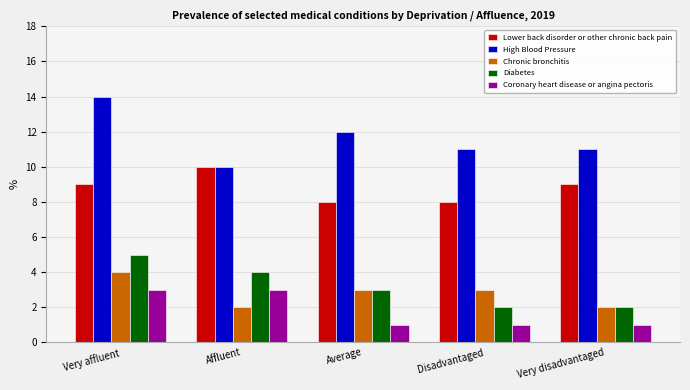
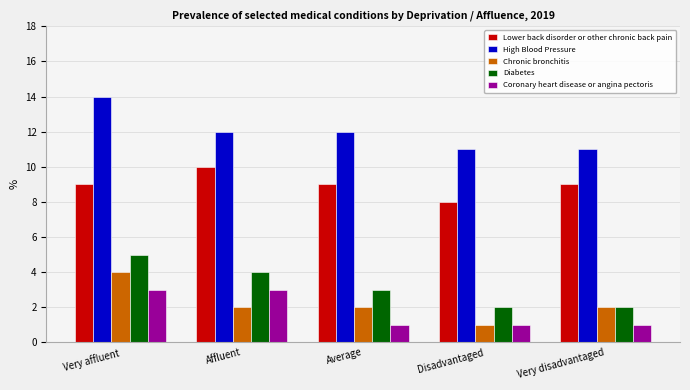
  {
    "Lower back disorder or other chronic back pain": {
      "Very affluent": 9,
      "Affluent": 10,
-     "Average": 8,
+     "Average": 9,
      "Disadvantaged": 8,
      "Very disadvantaged": 9
    },
    "High Blood Pressure": {
      "Very affluent": 14,
-     "Affluent": 10,
+     "Affluent": 12,
      "Average": 12,
      "Disadvantaged": 11,
      "Very disadvantaged": 11
    },
    "Chronic bronchitis": {
      "Very affluent": 4,
      "Affluent": 2,
-     "Average": 3,
-     "Disadvantaged": 3,
+     "Average": 2,
+     "Disadvantaged": 1,
      "Very disadvantaged": 2
    },
    "Diabetes": {
      "Very affluent": 5,
      "Affluent": 4,
      "Average": 3,
      "Disadvantaged": 2,
      "Very disadvantaged": 2
    },
    "Coronary heart disease or angina pectoris": {
      "Very affluent": 3,
      "Affluent": 3,
      "Average": 1,
      "Disadvantaged": 1,
      "Very disadvantaged": 1
    }
  }
